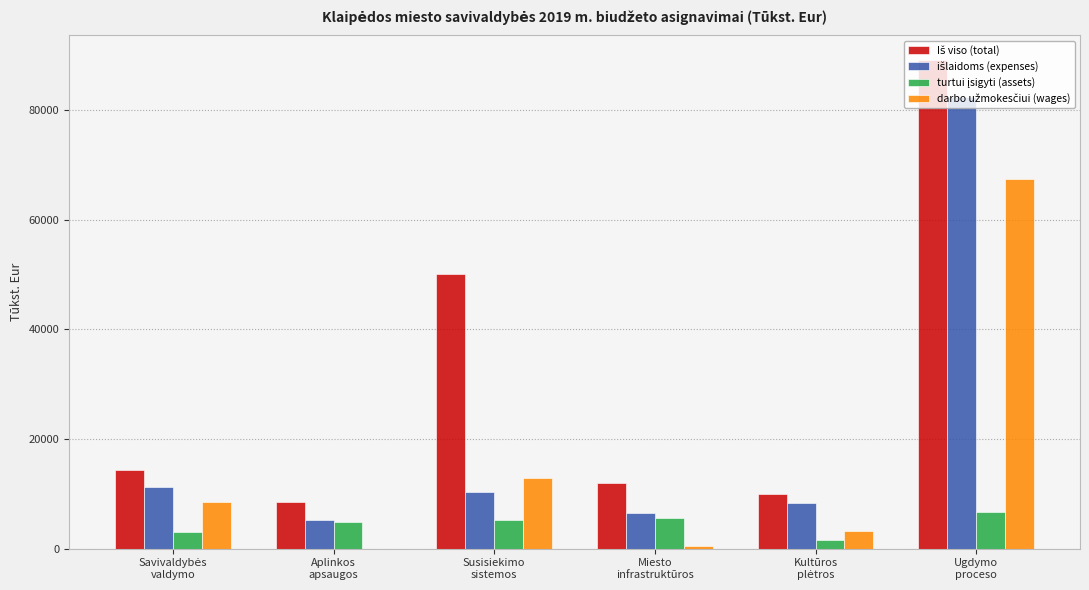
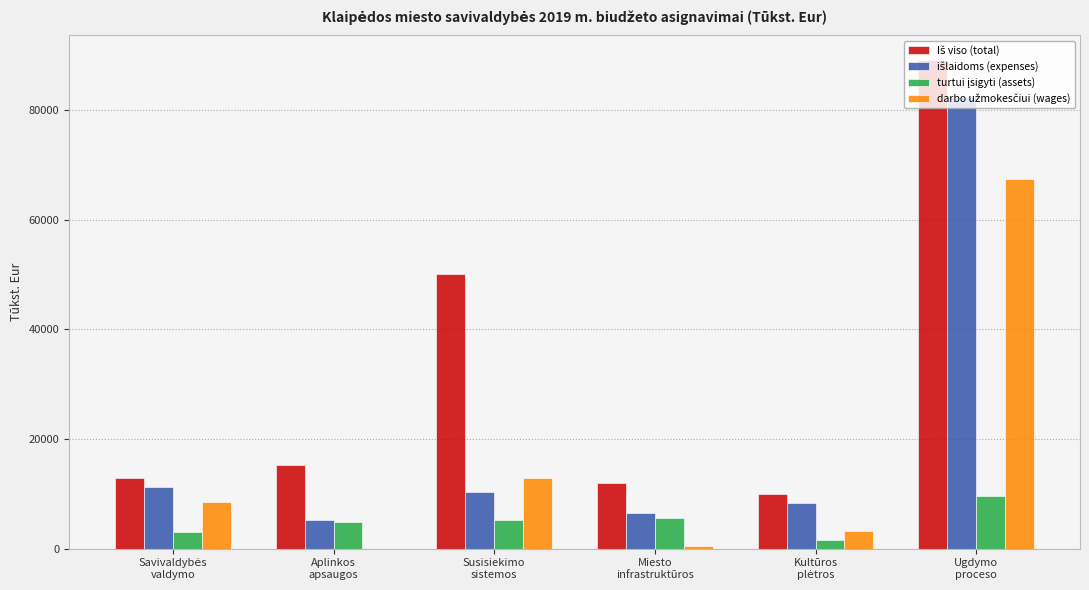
  {
    "Iš viso (total)": {
-     "Savivaldybės valdymo": 14000,
-     "Aplinkos apsaugos": 8000,
+     "Savivaldybės valdymo": 13000,
+     "Aplinkos apsaugos": 15000,
      "Susisiekimo sistemos": 50000,
      "Miesto infrastruktūros": 12000,
      "Kultūros plėtros": 10000
    },
    "išlaidoms (expenses)": {
      "Savivaldybės valdymo": 11000,
      "Aplinkos apsaugos": 5000,
      "Susisiekimo sistemos": 10000,
      "Miesto infrastruktūros": 7000,
      "Kultūros plėtros": 8000
    },
    "turtui įsigyti (assets)": {
      "Savivaldybės valdymo": 3000,
      "Aplinkos apsaugos": 5000,
      "Susisiekimo sistemos": 5000,
      "Miesto infrastruktūros": 6000,
      "Kultūros plėtros": 2000,
-     "Ugdymo proceso": 7000
+     "Ugdymo proceso": 10000
    },
    "darbo užmokesčiui (wages)": {
      "Savivaldybės valdymo": 9000,
      "Aplinkos apsaugos": 0,
      "Susisiekimo sistemos": 13000,
      "Miesto infrastruktūros": 1000,
      "Kultūros plėtros": 3000,
      "Ugdymo proceso": 67000
    }
  }
